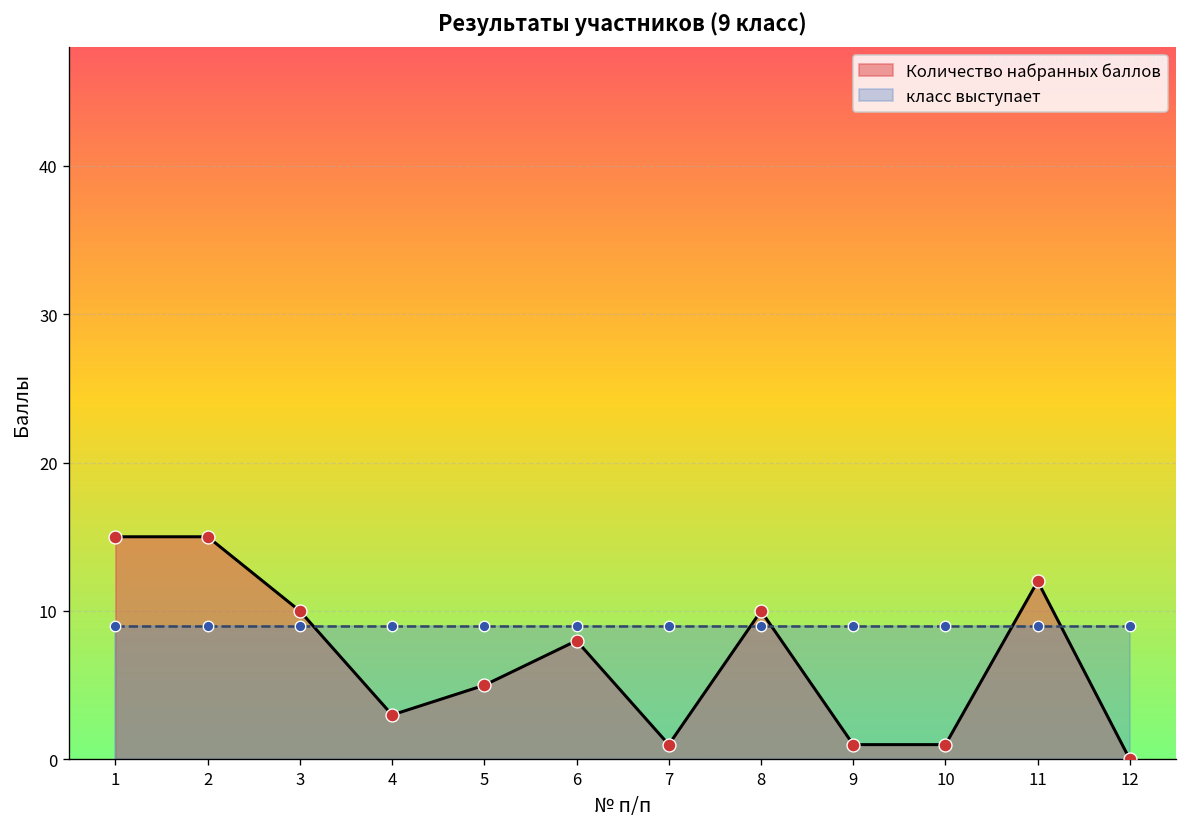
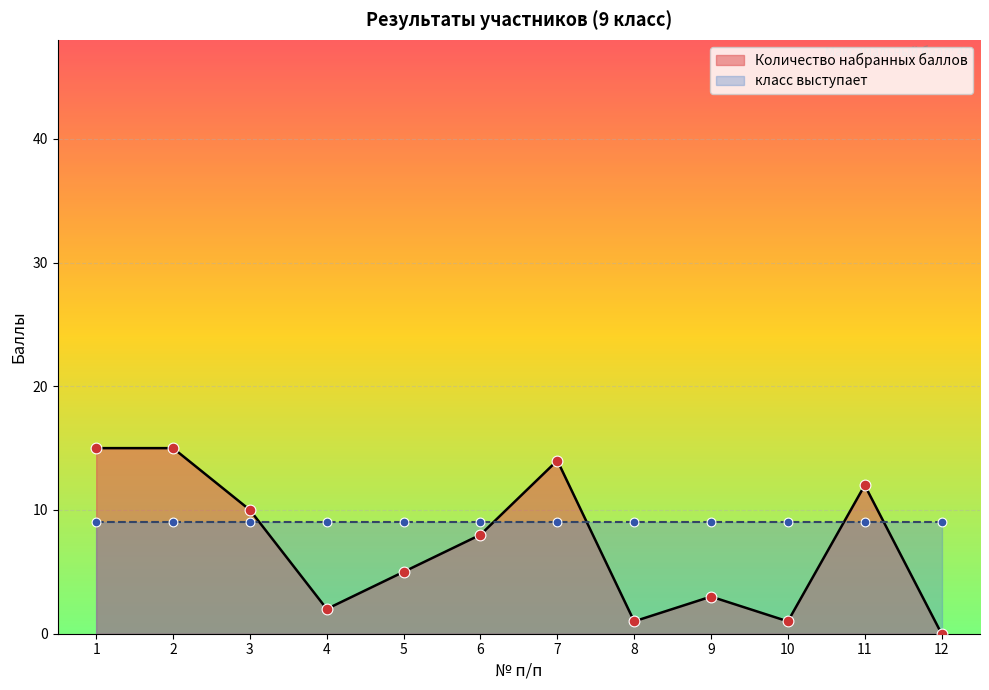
  {
    "Количество набранных баллов": {
      "1": 15,
      "2": 15,
      "3": 10,
-     "4": 3,
+     "4": 2,
      "5": 5,
      "6": 8,
-     "7": 1,
-     "8": 10,
-     "9": 1,
+     "7": 14,
+     "8": 1,
+     "9": 3,
      "10": 1,
      "11": 12,
      "12": 0
    },
    "класс выступает": {
      "1": 9,
      "2": 9,
      "3": 9,
      "4": 9,
      "5": 9,
      "6": 9,
      "7": 9,
      "8": 9,
      "9": 9,
      "10": 9,
      "11": 9,
      "12": 9
    }
  }
